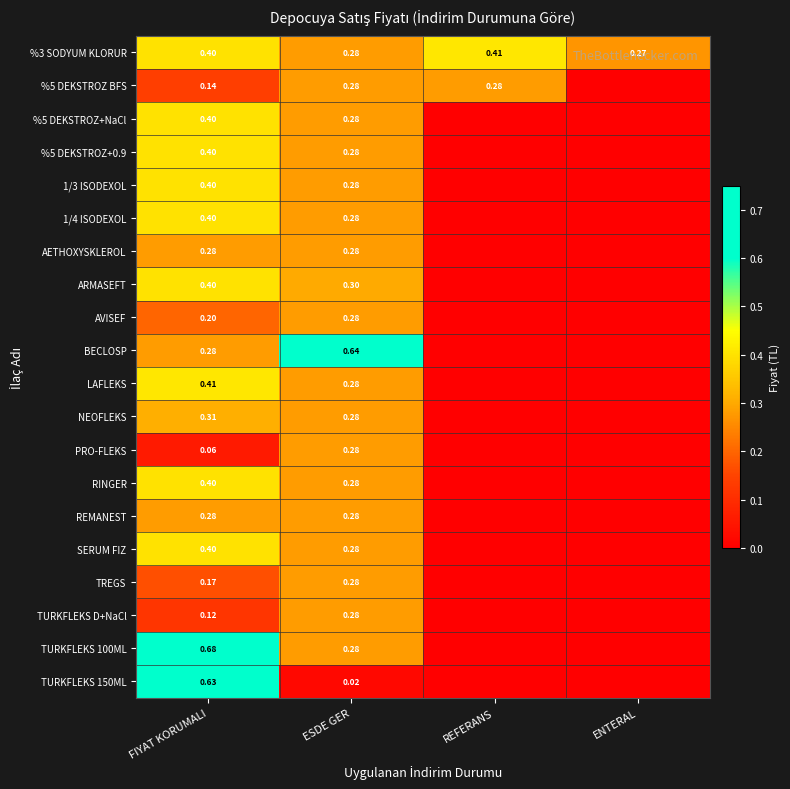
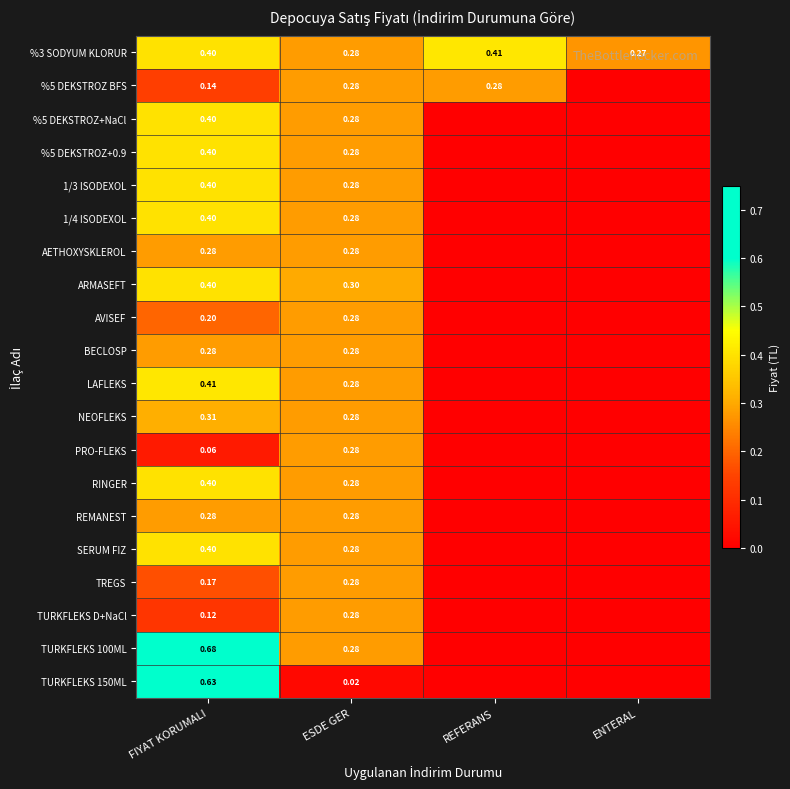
  {
    "%3 SODYUM KLORUR": {
      "FIYAT KORUMALI": 0.40,
      "ESDE GER": 0.28,
      "REFERANS": 0.41
    },
    "%5 DEKSTROZ BFS": {
      "FIYAT KORUMALI": 0.14,
      "ESDE GER": 0.28,
      "REFERANS": 0.28
    },
    "%5 DEKSTROZ+NaCl": {
      "FIYAT KORUMALI": 0.40,
      "ESDE GER": 0.28
    },
    "%5 DEKSTROZ+0.9": {
      "FIYAT KORUMALI": 0.40,
      "ESDE GER": 0.28
    },
    "1/3 ISODEXOL": {
      "FIYAT KORUMALI": 0.40,
      "ESDE GER": 0.28
    },
    "1/4 ISODEXOL": {
      "FIYAT KORUMALI": 0.40,
      "ESDE GER": 0.28
    },
    "AETHOXYSKLEROL": {
      "FIYAT KORUMALI": 0.28,
      "ESDE GER": 0.28
    },
    "ARMASEFT": {
      "FIYAT KORUMALI": 0.40,
      "ESDE GER": 0.30
    },
    "AVISEF": {
      "FIYAT KORUMALI": 0.20,
      "ESDE GER": 0.28
    },
    "BECLOSP": {
      "FIYAT KORUMALI": 0.28,
-     "ESDE GER": 0.64
+     "ESDE GER": 0.28
    },
    "LAFLEKS": {
      "FIYAT KORUMALI": 0.41,
      "ESDE GER": 0.28
    },
    "NEOFLEKS": {
      "FIYAT KORUMALI": 0.31,
      "ESDE GER": 0.28
    },
    "PRO-FLEKS": {
      "FIYAT KORUMALI": 0.06,
      "ESDE GER": 0.28
    },
    "RINGER": {
      "FIYAT KORUMALI": 0.40,
      "ESDE GER": 0.28
    },
    "REMANEST": {
      "FIYAT KORUMALI": 0.28,
      "ESDE GER": 0.28
    },
    "SERUM FIZ": {
      "FIYAT KORUMALI": 0.40,
      "ESDE GER": 0.28
    },
    "TREGS": {
      "FIYAT KORUMALI": 0.17,
      "ESDE GER": 0.28
    },
    "TURKFLEKS D+NaCl": {
      "FIYAT KORUMALI": 0.12,
      "ESDE GER": 0.28
    },
    "TURKFLEKS 100ML": {
      "FIYAT KORUMALI": 0.68,
      "ESDE GER": 0.28
    },
    "TURKFLEKS 150ML": {
      "FIYAT KORUMALI": 0.63,
      "ESDE GER": 0.02
    }
  }
